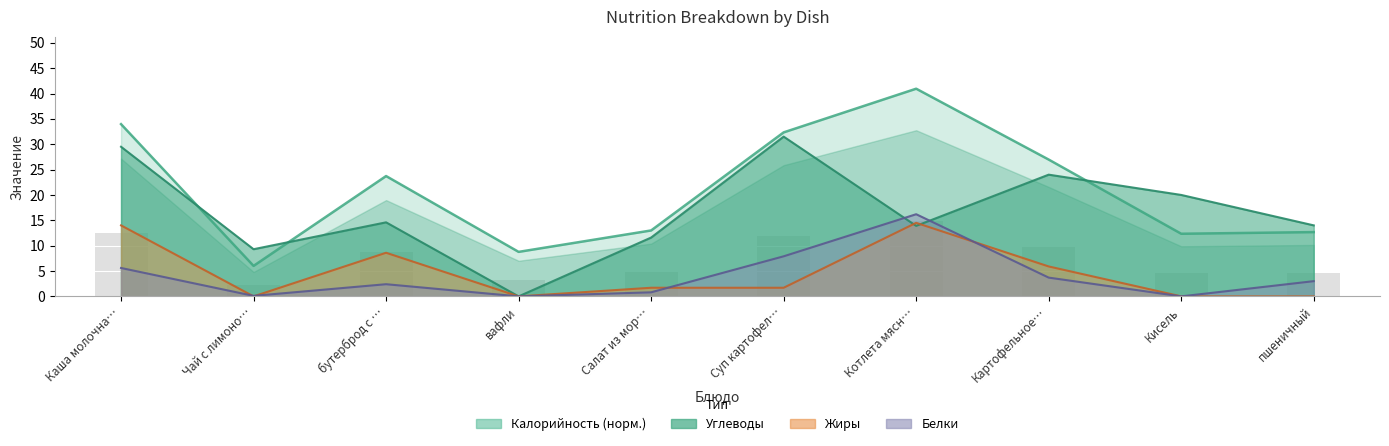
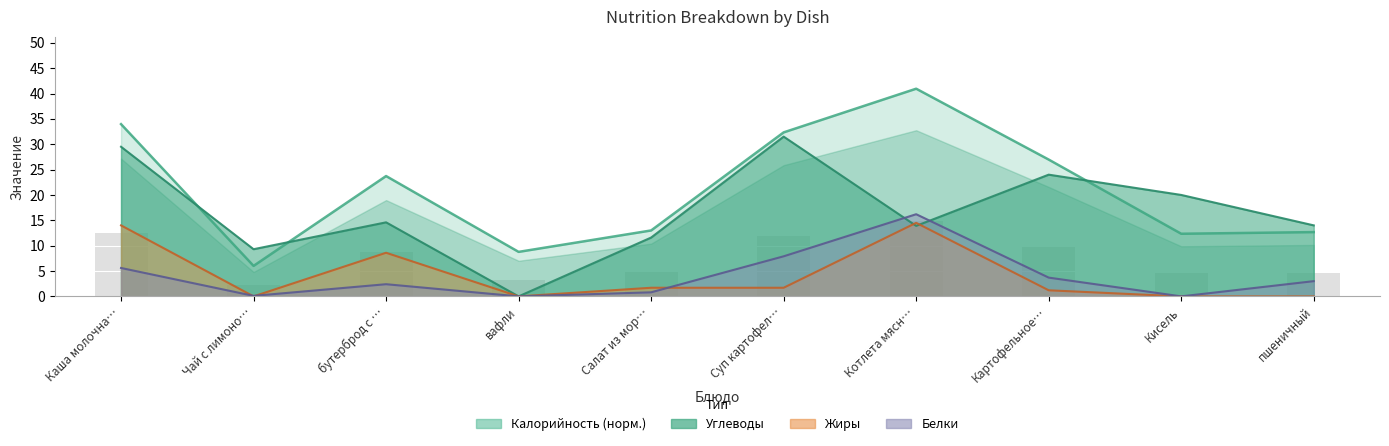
  {
    "Жиры": {
      "Каша молочна…": 14,
      "бутерброд с …": 9,
      "Салат из мор…": 2,
      "Суп картофел…": 2,
      "Котлета мясн…": 15,
-     "Картофельное…": 6,
+     "Картофельное…": 1,
      "пшеничный": 0
    }
  }
